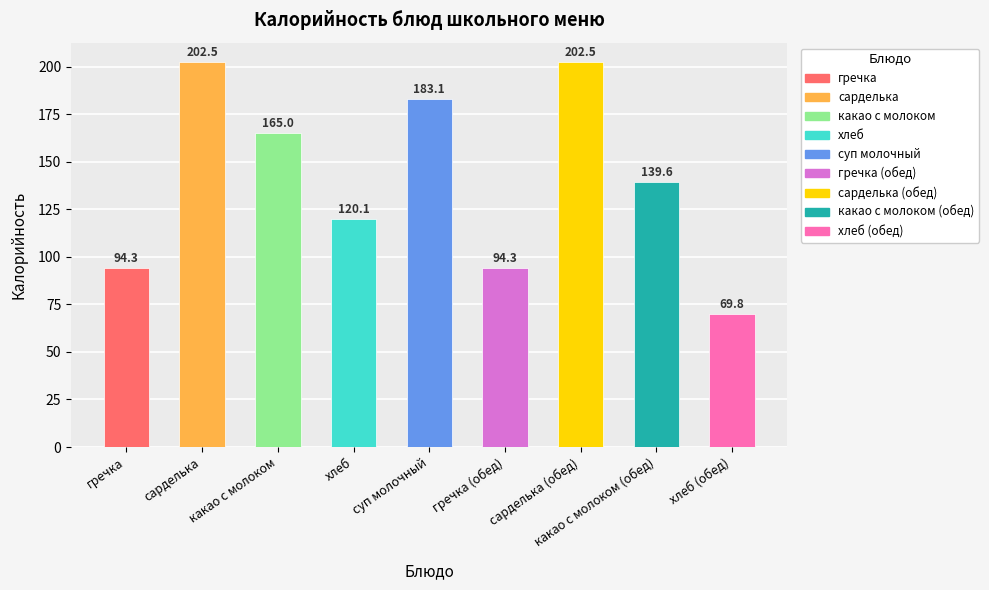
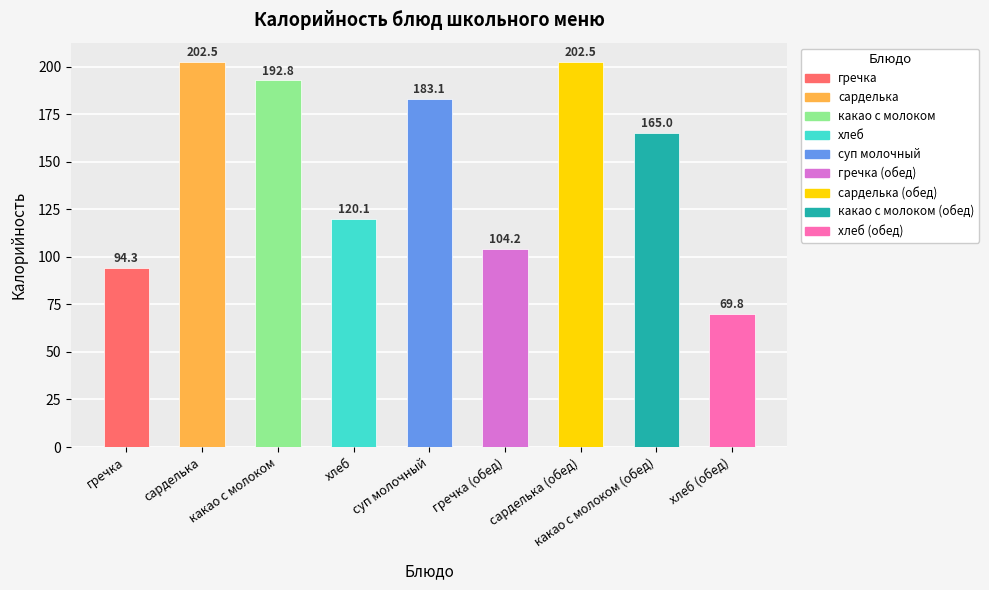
  {
    "гречка": 94.3,
    "сарделька": 202.5,
-   "какао с молоком": 165.0,
+   "какао с молоком": 192.8,
    "хлеб": 120.1,
    "суп молочный": 183.1,
-   "гречка (обед)": 94.3,
+   "гречка (обед)": 104.2,
    "сарделька (обед)": 202.5,
-   "какао с молоком (обед)": 139.6,
+   "какао с молоком (обед)": 165.0,
    "хлеб (обед)": 69.8
  }
